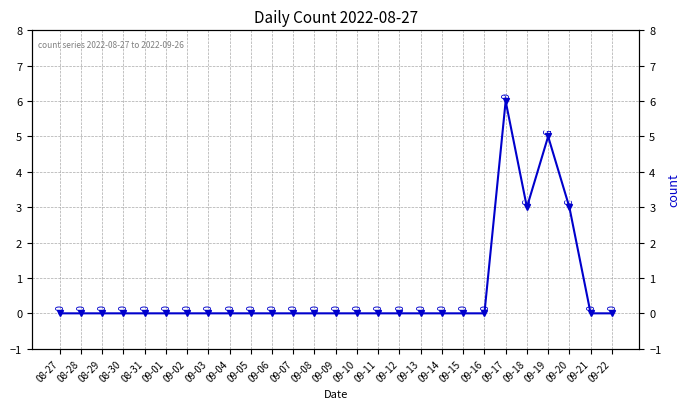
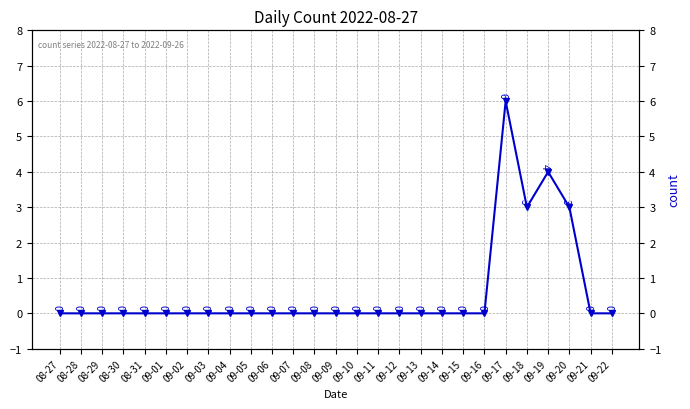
  {
    "08-27": 0,
    "08-28": 0,
    "08-29": 0,
    "08-30": 0,
    "08-31": 0,
    "09-01": 0,
    "09-02": 0,
    "09-03": 0,
    "09-04": 0,
    "09-05": 0,
    "09-06": 0,
    "09-07": 0,
    "09-08": 0,
    "09-09": 0,
    "09-10": 0,
    "09-11": 0,
    "09-12": 0,
    "09-13": 0,
    "09-14": 0,
    "09-15": 0,
    "09-16": 0,
    "09-17": 6,
    "09-18": 3,
-   "09-19": 5,
+   "09-19": 4,
    "09-20": 3,
    "09-21": 0,
    "09-22": 0
  }
